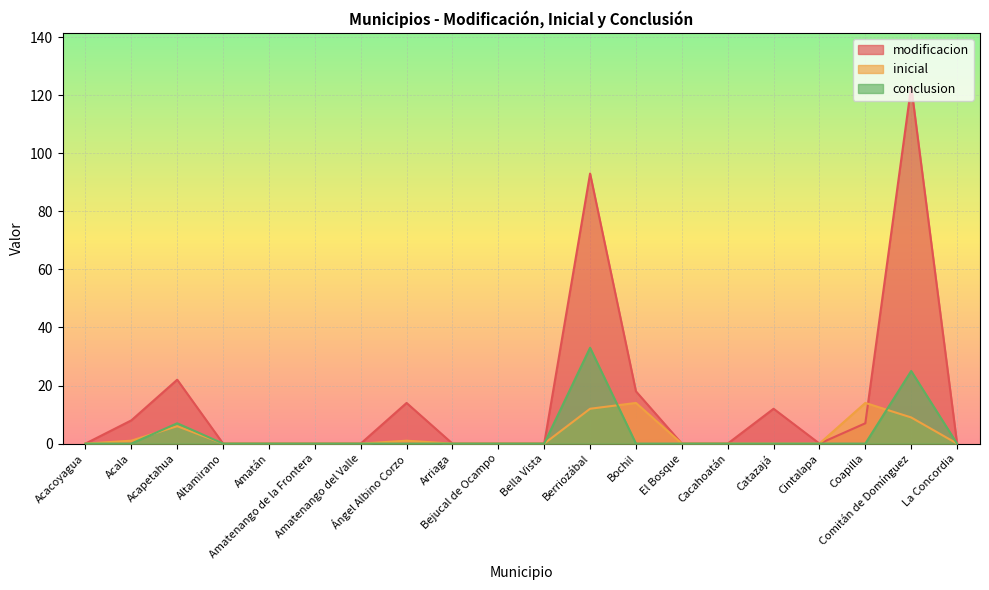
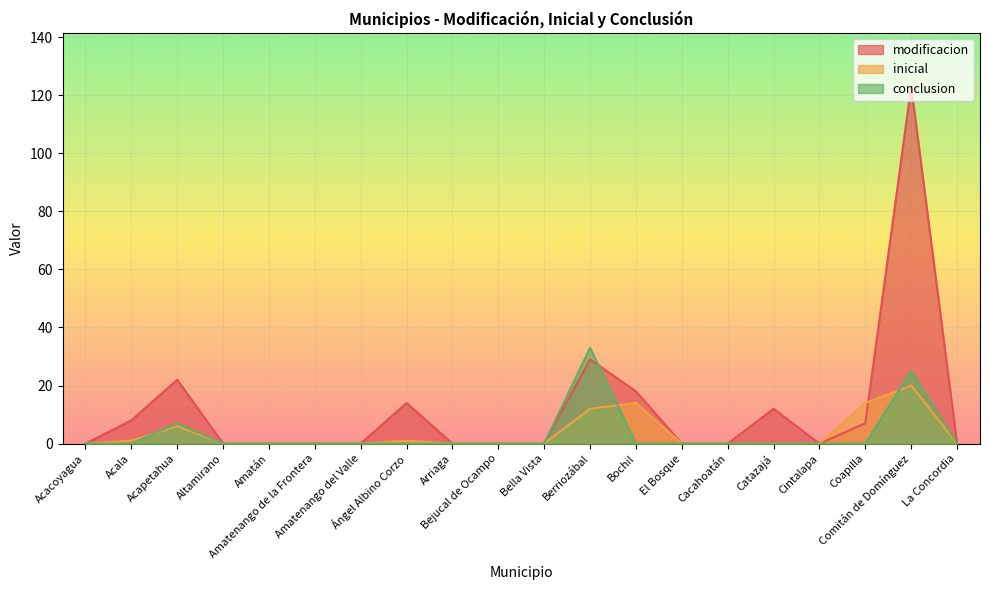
  {
    "modificacion": {
      "Acala": 8,
      "Acapetahua": 22,
      "Ángel Albino Corzo": 14,
-     "Berriozábal": 93,
+     "Berriozábal": 29,
      "Bochil": 18,
      "Catazajá": 12,
      "Coapilla": 7
    },
    "inicial": {
      "Acala": 1,
      "Acapetahua": 6,
      "Ángel Albino Corzo": 1,
      "Berriozábal": 12,
      "Bochil": 14,
      "Coapilla": 14,
-     "Comitán de Domínguez": 9
+     "Comitán de Domínguez": 20
    },
    "conclusion": {
      "Acala": 0,
      "Acapetahua": 7,
      "Ángel Albino Corzo": 0,
      "Berriozábal": 33,
      "Bochil": 0,
      "Coapilla": 0,
      "Comitán de Domínguez": 25
    }
  }
